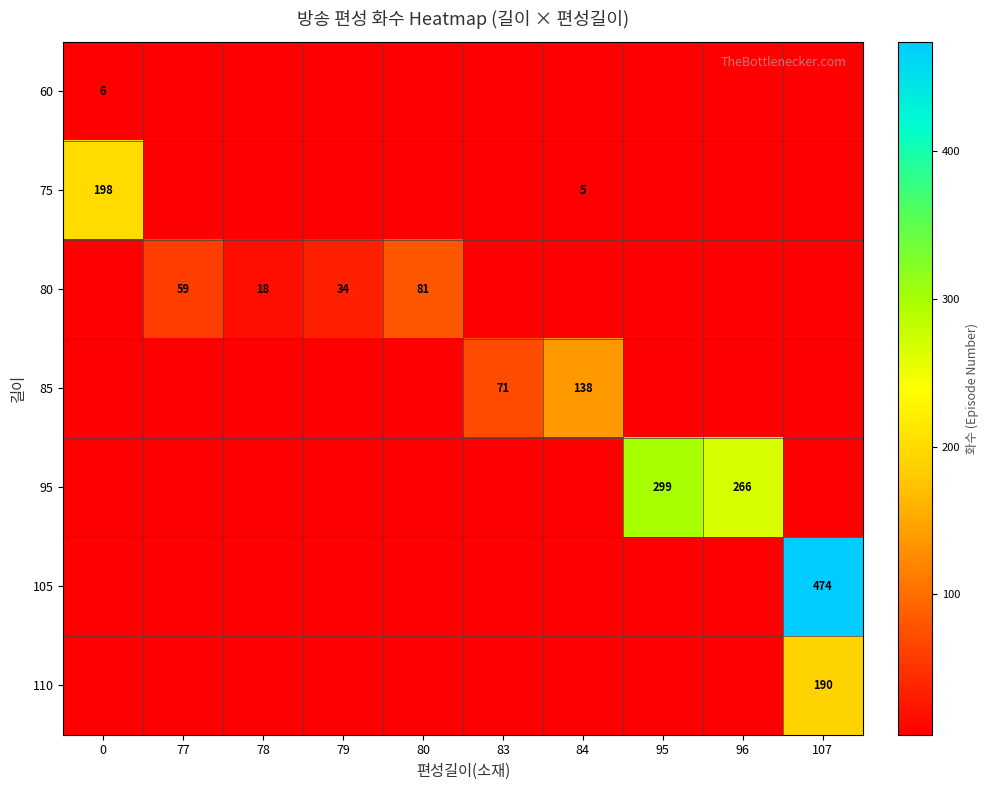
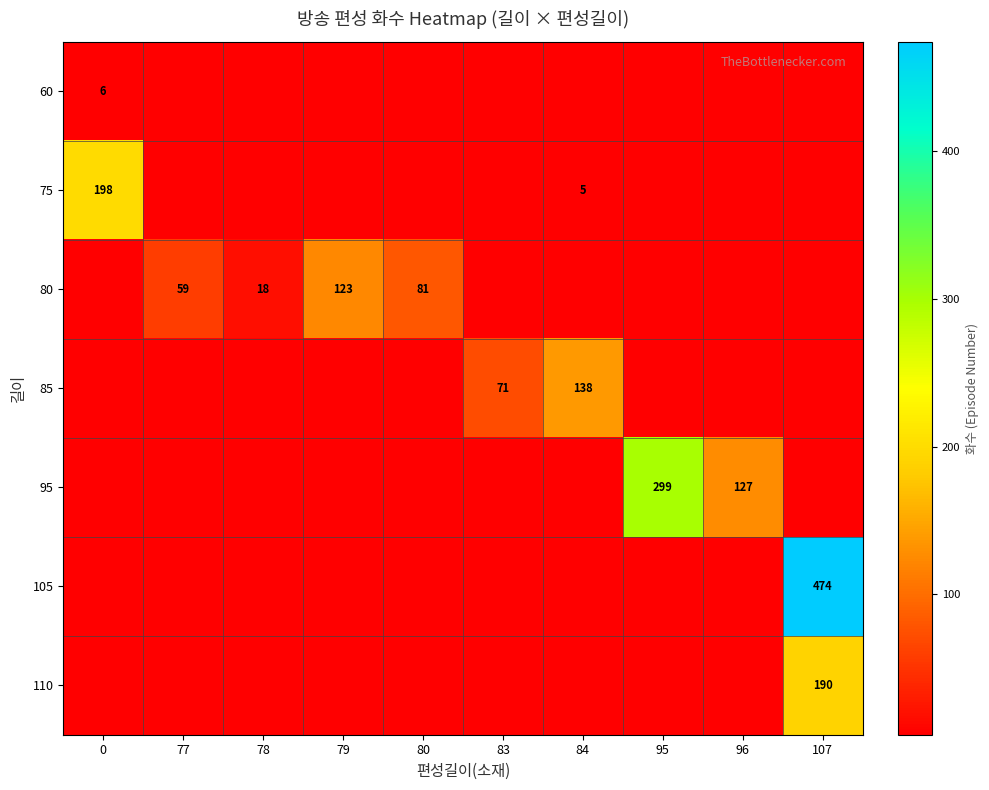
  {
    "60": {
      "0": 6
    },
    "75": {
      "0": 198,
      "84": 5
    },
    "80": {
      "77": 59,
      "78": 18,
-     "79": 34,
+     "79": 123,
      "80": 81
    },
    "85": {
      "83": 71,
      "84": 138
    },
    "95": {
      "95": 299,
-     "96": 266
+     "96": 127
    },
    "105": {
      "107": 474
    },
    "110": {
      "107": 190
    }
  }
